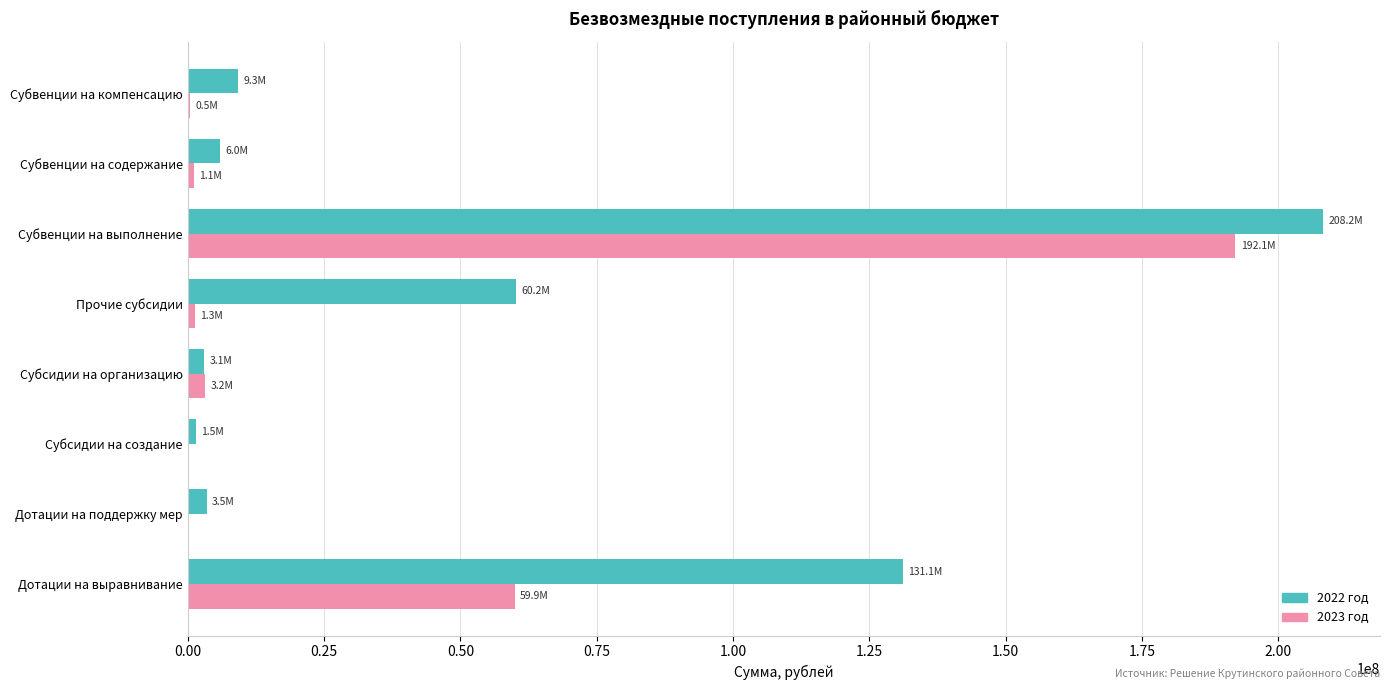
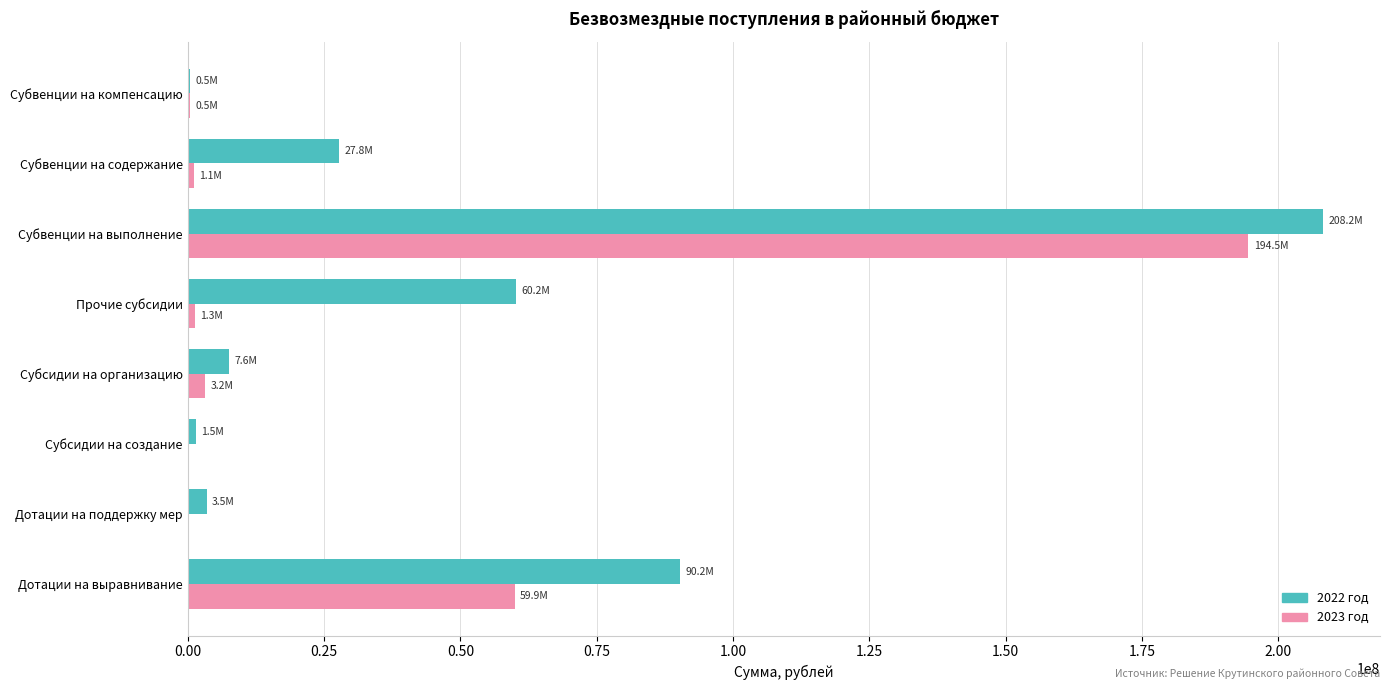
  {
    "2022 год": {
-     "Субвенции на компенсацию": "9.3M",
-     "Субвенции на содержание": "6.0M",
+     "Субвенции на компенсацию": "0.5M",
+     "Субвенции на содержание": "27.8M",
      "Субвенции на выполнение": "208.2M",
      "Прочие субсидии": "60.2M",
-     "Субсидии на организацию": "3.1M",
+     "Субсидии на организацию": "7.6M",
      "Субсидии на создание": "1.5M",
      "Дотации на поддержку мер": "3.5M",
-     "Дотации на выравнивание": "131.1M"
+     "Дотации на выравнивание": "90.2M"
    },
    "2023 год": {
      "Субвенции на компенсацию": "0.5M",
      "Субвенции на содержание": "1.1M",
-     "Субвенции на выполнение": "192.1M",
+     "Субвенции на выполнение": "194.5M",
      "Прочие субсидии": "1.3M",
      "Субсидии на организацию": "3.2M",
      "Дотации на выравнивание": "59.9M"
    }
  }
